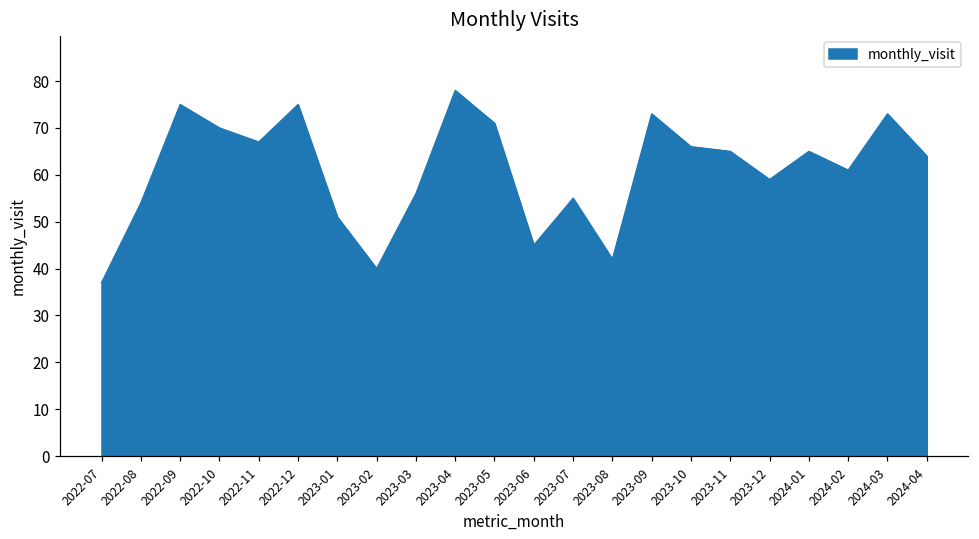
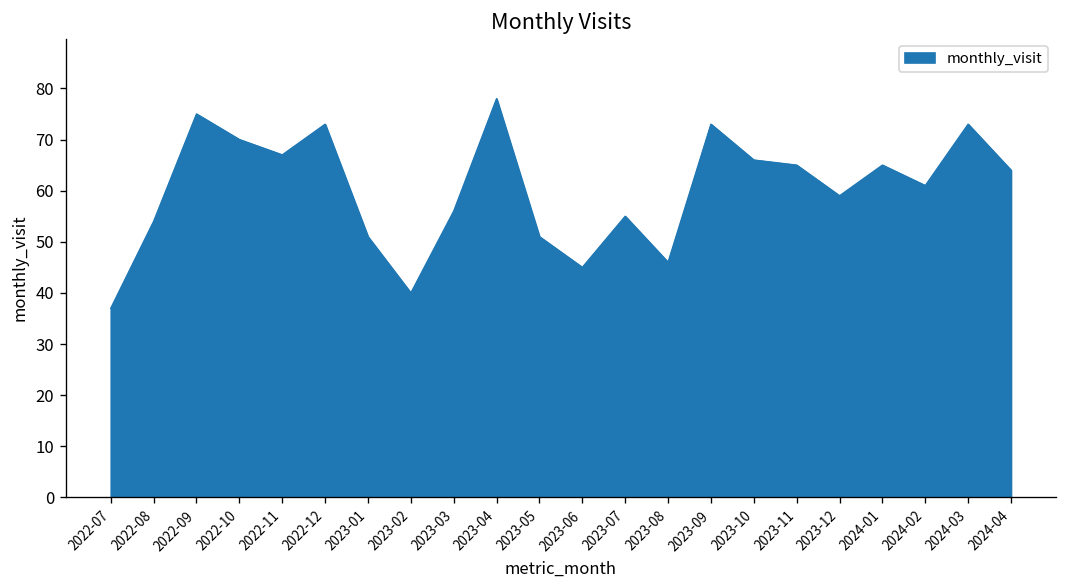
  {
    "2022-07": 37,
    "2022-08": 54,
    "2022-09": 75,
    "2022-10": 70,
    "2022-11": 67,
-   "2022-12": 75,
+   "2022-12": 73,
    "2023-01": 51,
    "2023-02": 40,
    "2023-03": 56,
    "2023-04": 78,
-   "2023-05": 71,
+   "2023-05": 51,
    "2023-06": 45,
    "2023-07": 55,
-   "2023-08": 42,
+   "2023-08": 46,
    "2023-09": 73,
    "2023-10": 66,
    "2023-11": 65,
    "2023-12": 59,
    "2024-01": 65,
    "2024-02": 61,
    "2024-03": 73,
    "2024-04": 64
  }
